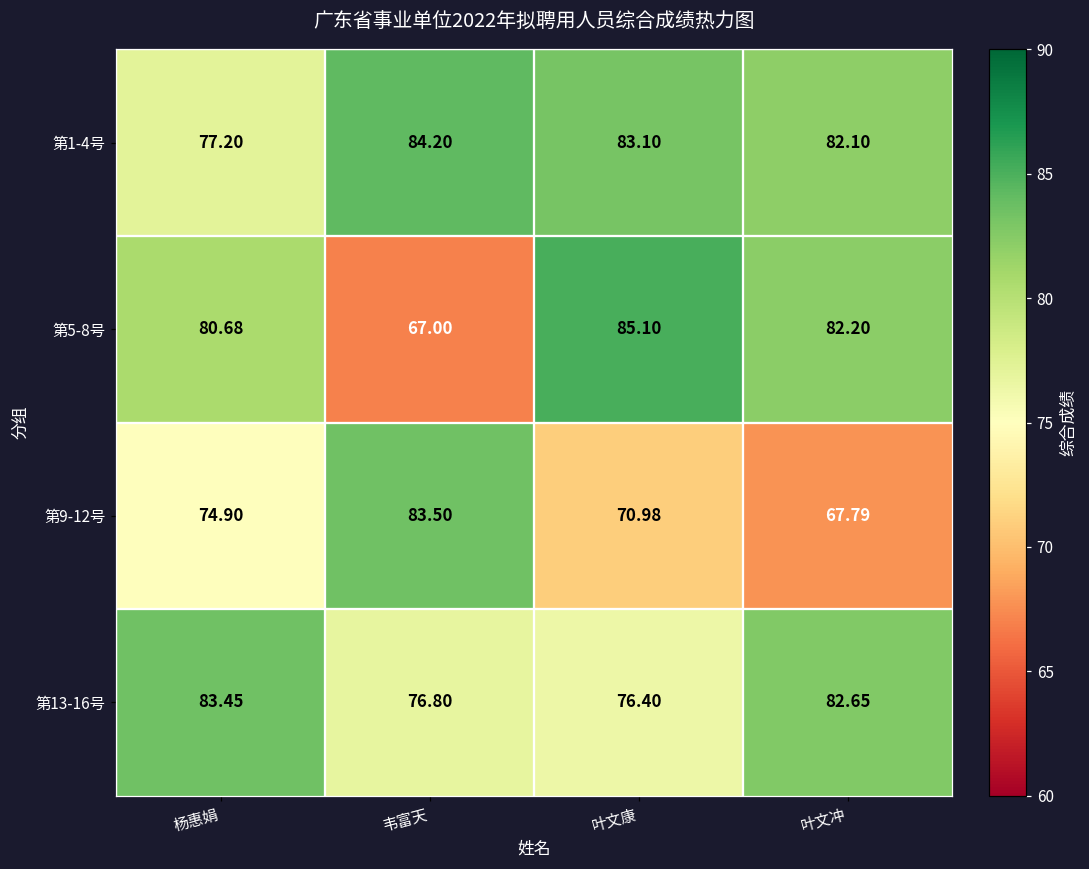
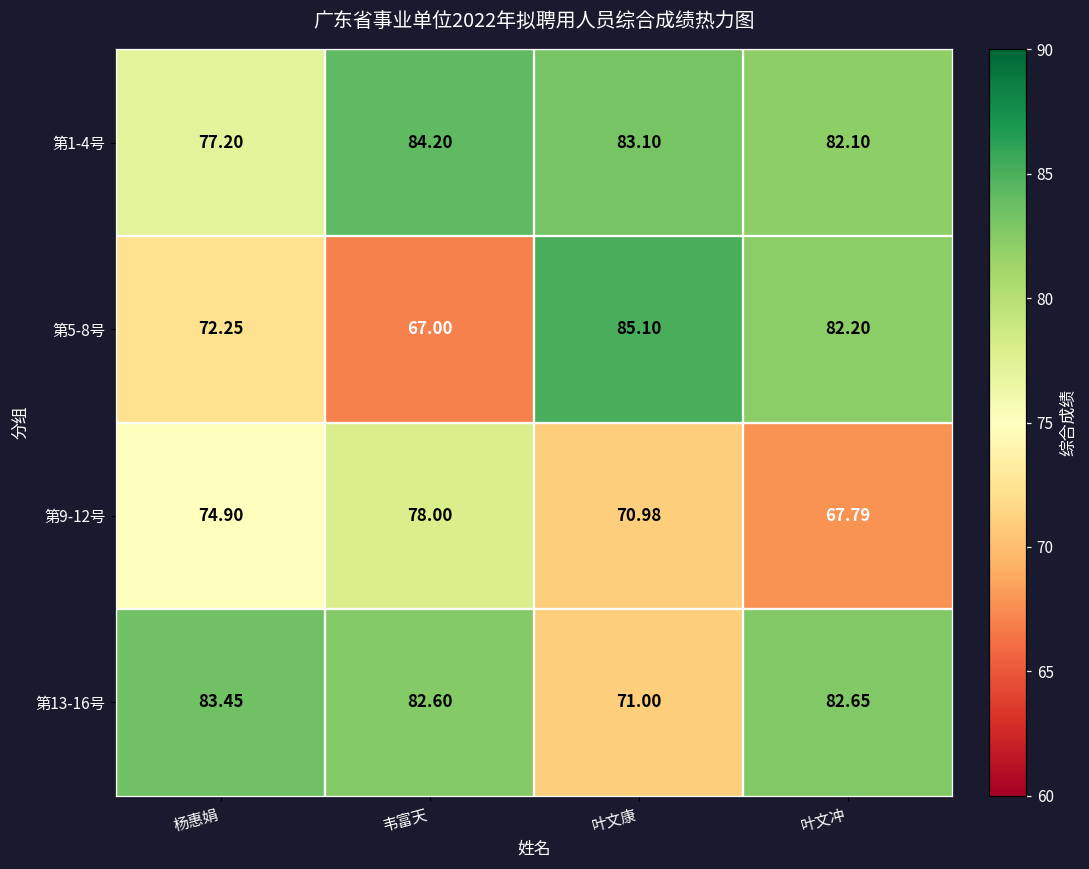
  {
    "第1-4号": {
      "杨惠娟": 77.20,
      "韦富天": 84.20,
      "叶文康": 83.10,
      "叶文冲": 82.10
    },
    "第5-8号": {
-     "杨惠娟": 80.68,
+     "杨惠娟": 72.25,
      "韦富天": 67.00,
      "叶文康": 85.10,
      "叶文冲": 82.20
    },
    "第9-12号": {
      "杨惠娟": 74.90,
-     "韦富天": 83.50,
+     "韦富天": 78.00,
      "叶文康": 70.98,
      "叶文冲": 67.79
    },
    "第13-16号": {
      "杨惠娟": 83.45,
-     "韦富天": 76.80,
-     "叶文康": 76.40,
+     "韦富天": 82.60,
+     "叶文康": 71.00,
      "叶文冲": 82.65
    }
  }
